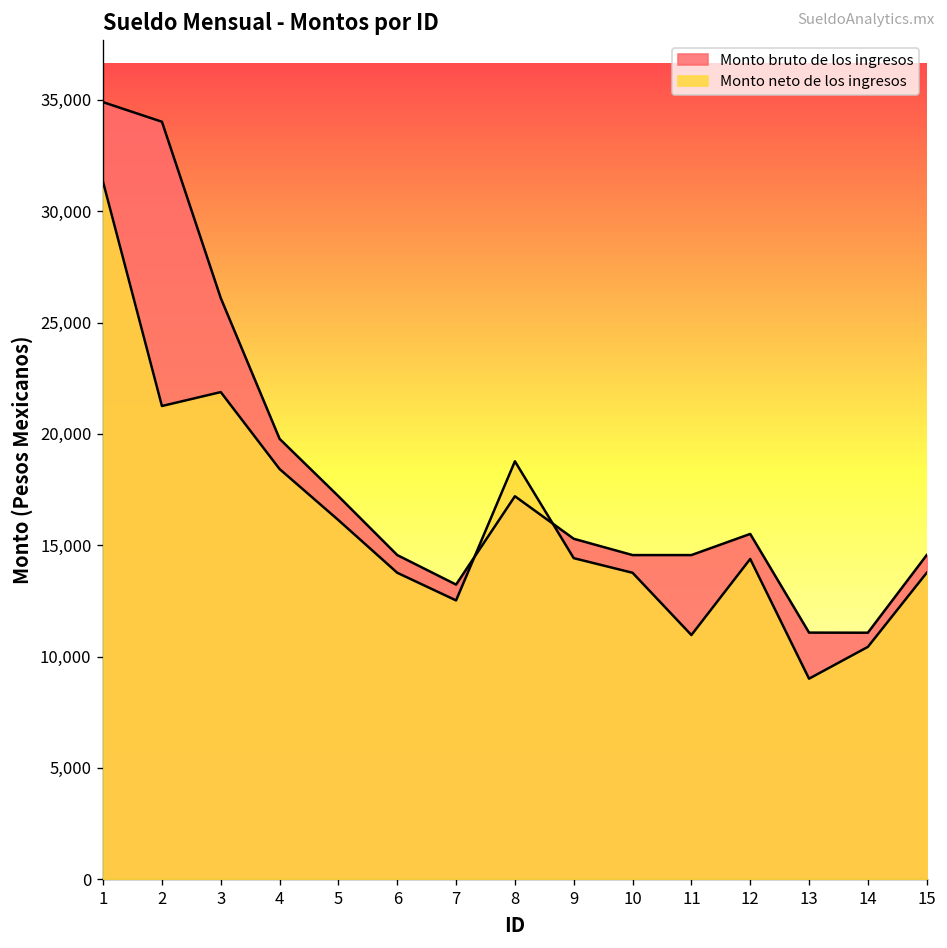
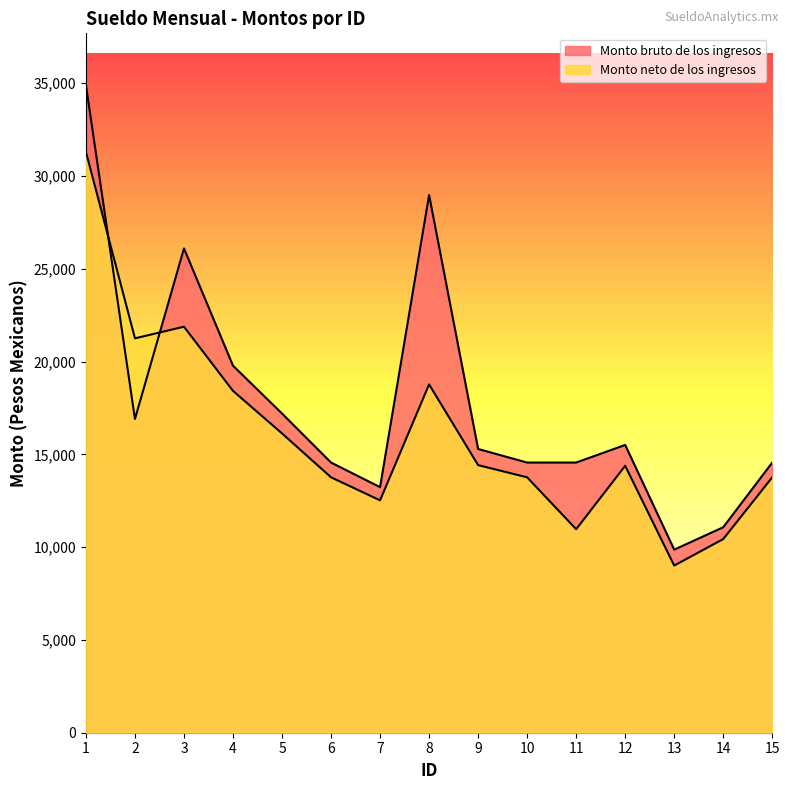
  {
    "Monto bruto de los ingresos": {
      "1": "34,900",
-     "2": "34,000",
+     "2": "16,900",
      "3": "26,100",
      "4": "19,800",
      "5": "17,200",
      "6": "14,600",
      "7": "13,200",
-     "8": "17,200",
+     "8": "29,000",
      "9": "15,300",
      "10": "14,600",
      "11": "14,600",
      "12": "15,500",
-     "13": "11,100",
+     "13": "9,900",
      "14": "11,100",
      "15": "14,600"
    },
    "Monto neto de los ingresos": {
      "1": "31,300",
      "2": "21,300",
      "3": "21,900",
      "4": "18,400",
      "5": "16,100",
      "6": "13,800",
      "7": "12,500",
      "8": "18,800",
      "9": "14,400",
      "10": "13,800",
      "11": "11,000",
      "12": "14,400",
      "13": "9,000",
      "14": "10,400",
      "15": "13,800"
    }
  }
